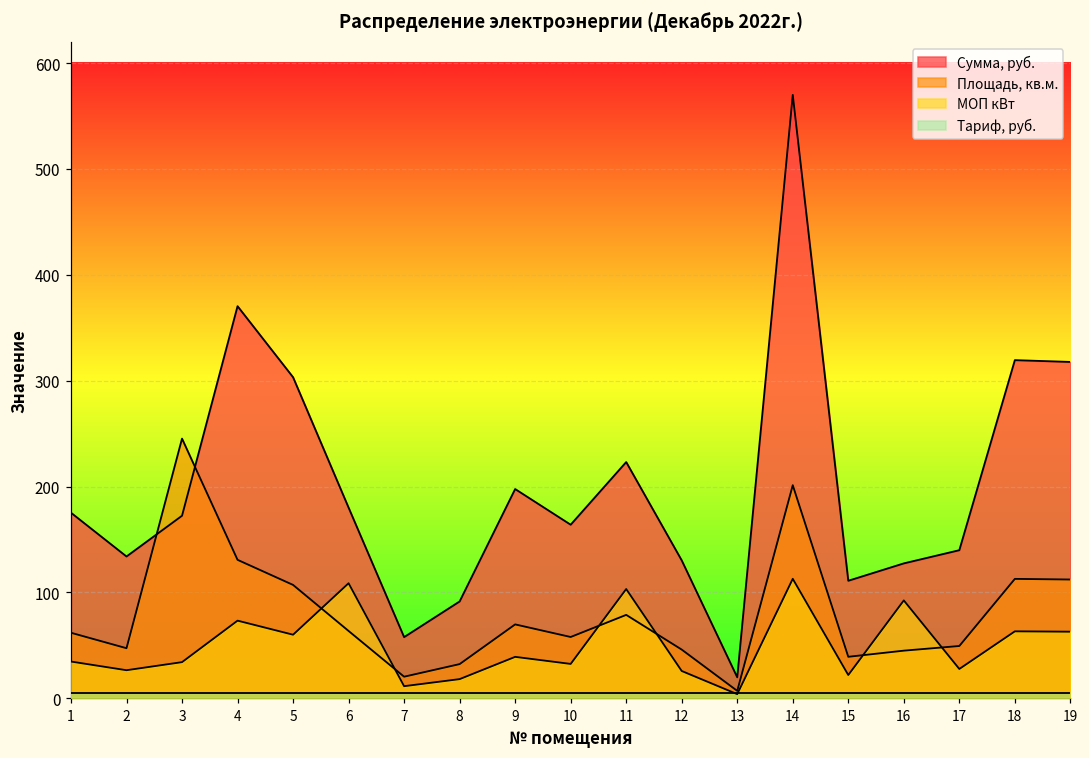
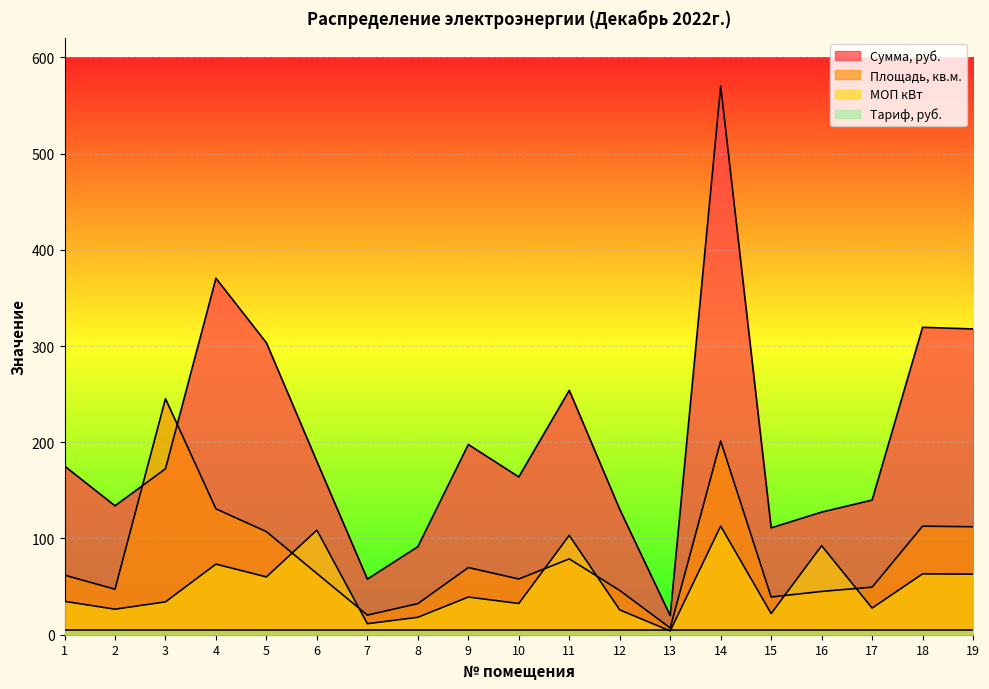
  {
    "Сумма, руб.": {
      "1": 180,
      "2": 130,
      "3": 170,
      "4": 370,
      "5": 300,
      "6": 180,
      "7": 60,
      "8": 90,
      "9": 200,
      "10": 160,
-     "11": 220,
+     "11": 250,
      "12": 130,
      "13": 20,
      "14": 570,
      "15": 110,
      "16": 130,
      "17": 140,
      "18": 320,
      "19": 320
    },
    "Площадь, кв.м.": {
      "1": 60,
      "2": 50,
      "3": 250,
      "4": 130,
      "5": 110,
      "6": 60,
      "7": 20,
      "8": 30,
      "9": 70,
      "10": 60,
      "11": 80,
      "12": 50,
      "14": 200,
      "15": 40,
      "16": 50,
      "17": 50,
      "18": 110,
      "19": 110
    },
    "МОП кВт": {
      "1": 30,
      "2": 30,
      "3": 30,
      "4": 70,
      "5": 60,
      "6": 110,
      "7": 10,
      "8": 20,
      "9": 40,
      "10": 30,
      "11": 100,
      "12": 30,
      "14": 110,
      "15": 20,
      "16": 90,
      "17": 30,
      "18": 60,
      "19": 60
    },
    "Тариф, руб.": {
      "1": 10,
      "2": 10,
      "3": 10,
      "4": 10,
      "5": 10,
      "6": 10,
      "7": 10,
      "8": 10,
      "9": 10,
      "10": 10,
      "11": 10,
      "12": 10,
      "14": 10,
      "15": 10,
      "16": 10,
      "17": 10,
      "18": 10,
      "19": 10
    }
  }
